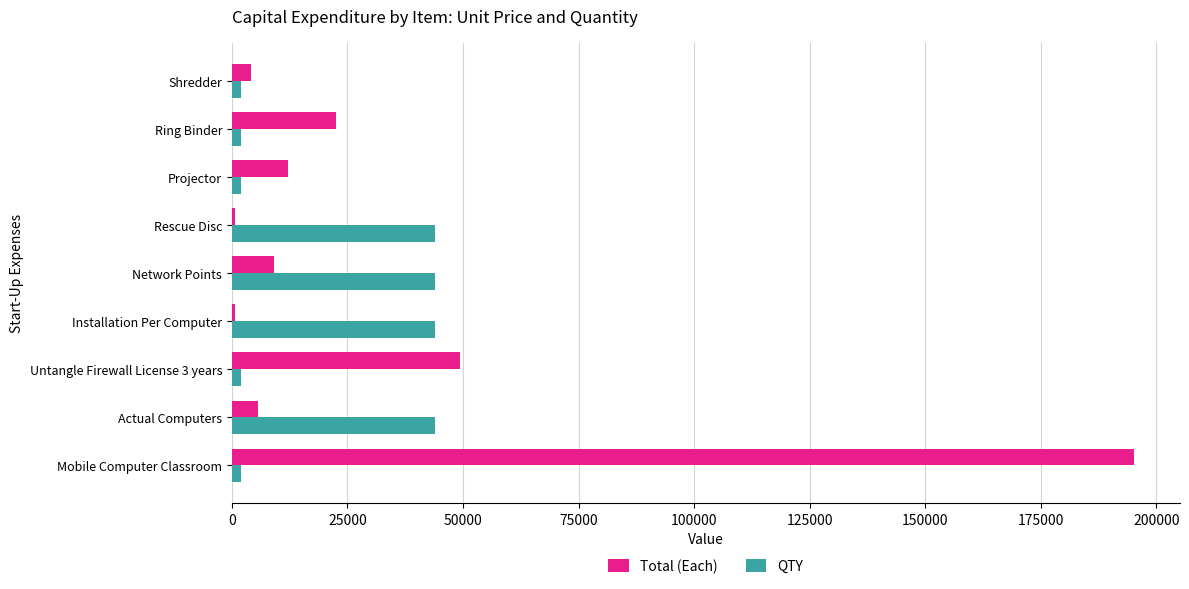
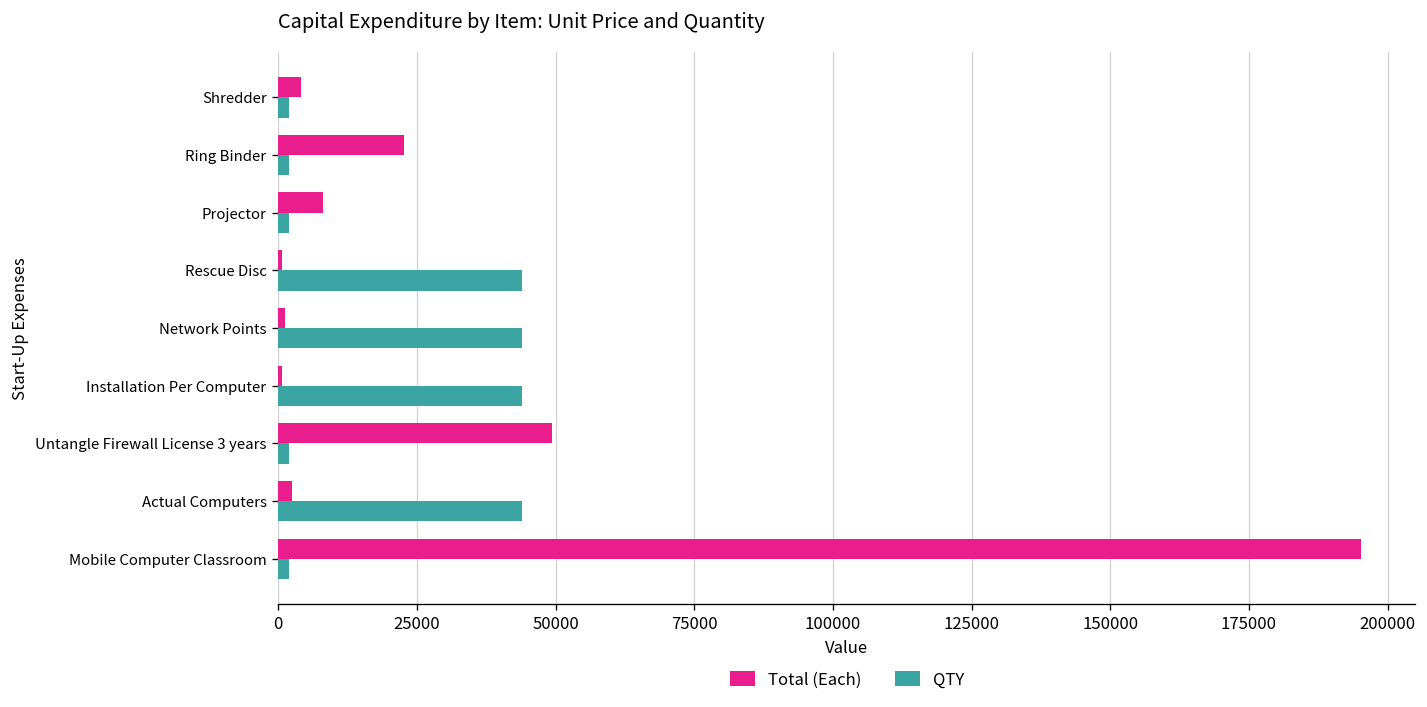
  {
    "Total (Each)": {
      "Shredder": 4000,
      "Ring Binder": 23000,
-     "Projector": 12000,
+     "Projector": 8000,
      "Rescue Disc": 1000,
-     "Network Points": 9000,
+     "Network Points": 1000,
      "Installation Per Computer": 1000,
      "Untangle Firewall License 3 years": 49000,
-     "Actual Computers": 6000,
+     "Actual Computers": 3000,
      "Mobile Computer Classroom": 195000
    },
    "QTY": {
      "Shredder": 2000,
      "Ring Binder": 2000,
      "Projector": 2000,
      "Rescue Disc": 44000,
      "Network Points": 44000,
      "Installation Per Computer": 44000,
      "Untangle Firewall License 3 years": 2000,
      "Actual Computers": 44000,
      "Mobile Computer Classroom": 2000
    }
  }
